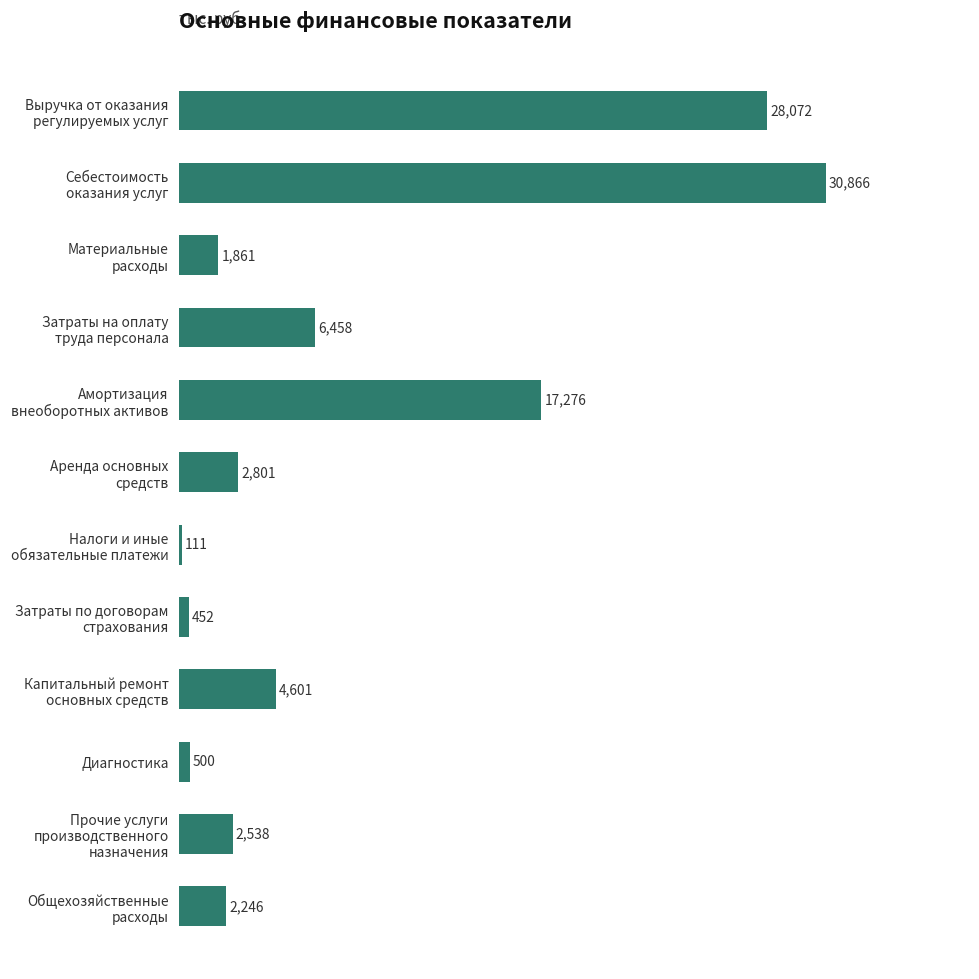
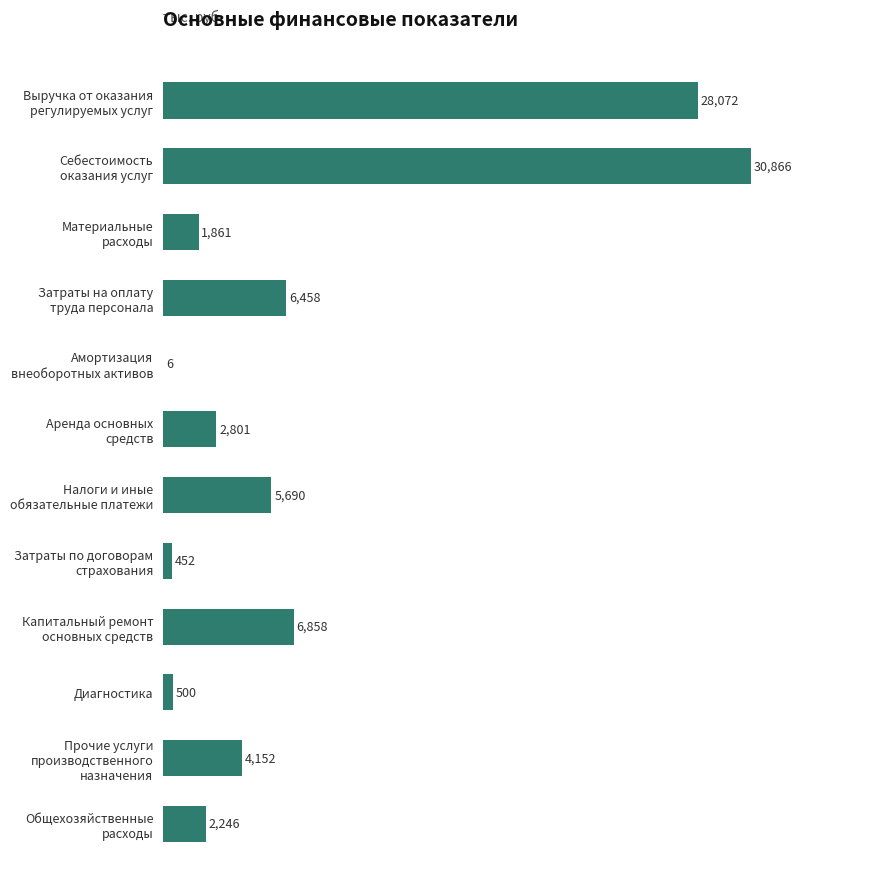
  {
    "Выручка от оказания регулируемых услуг": "28,072",
    "Себестоимость оказания услуг": "30,866",
    "Материальные расходы": "1,861",
    "Затраты на оплату труда персонала": "6,458",
-   "Амортизация внеоборотных активов": "17,276",
+   "Амортизация внеоборотных активов": "6",
    "Аренда основных средств": "2,801",
-   "Налоги и иные обязательные платежи": "111",
+   "Налоги и иные обязательные платежи": "5,690",
    "Затраты по договорам страхования": "452",
-   "Капитальный ремонт основных средств": "4,601",
+   "Капитальный ремонт основных средств": "6,858",
    "Диагностика": "500",
-   "Прочие услуги производственного назначения": "2,538",
+   "Прочие услуги производственного назначения": "4,152",
    "Общехозяйственные расходы": "2,246"
  }
